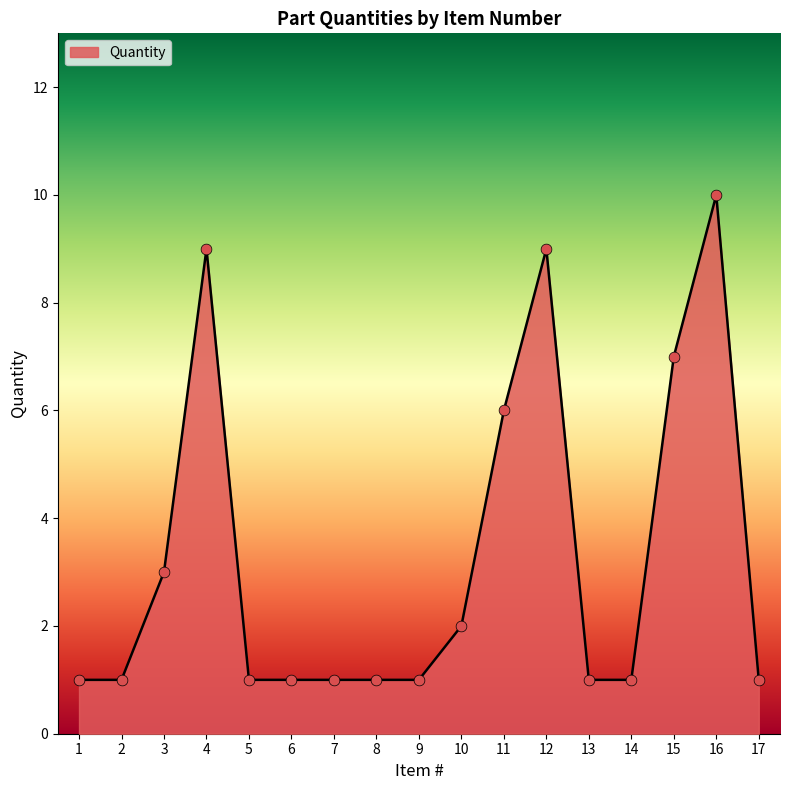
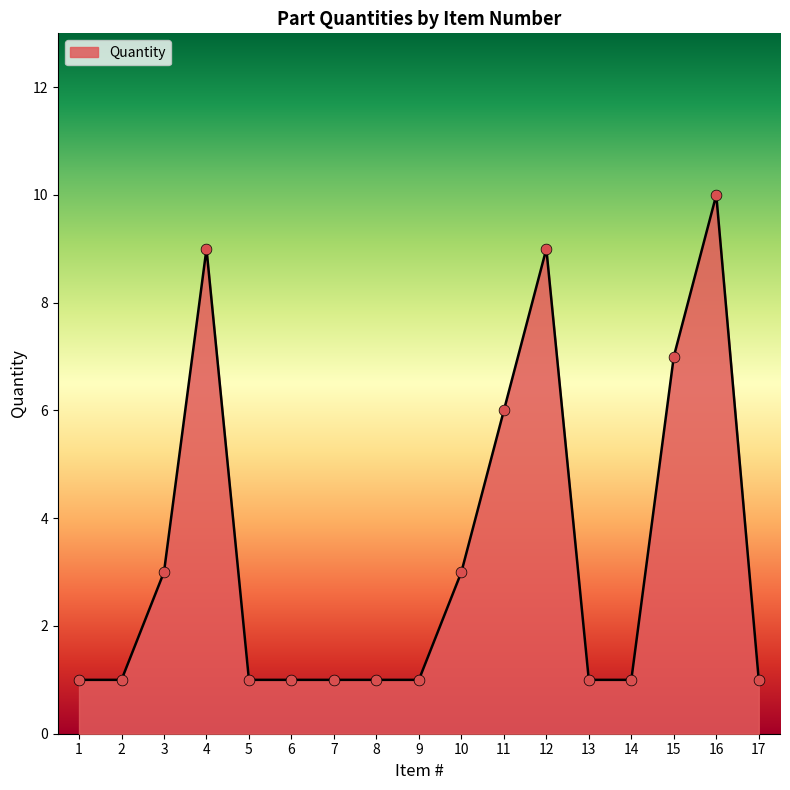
  {
    "1": 1,
    "2": 1,
    "3": 3,
    "4": 9,
    "5": 1,
    "6": 1,
    "7": 1,
    "8": 1,
    "9": 1,
-   "10": 2,
+   "10": 3,
    "11": 6,
    "12": 9,
    "13": 1,
    "14": 1,
    "15": 7,
    "16": 10,
    "17": 1
  }
